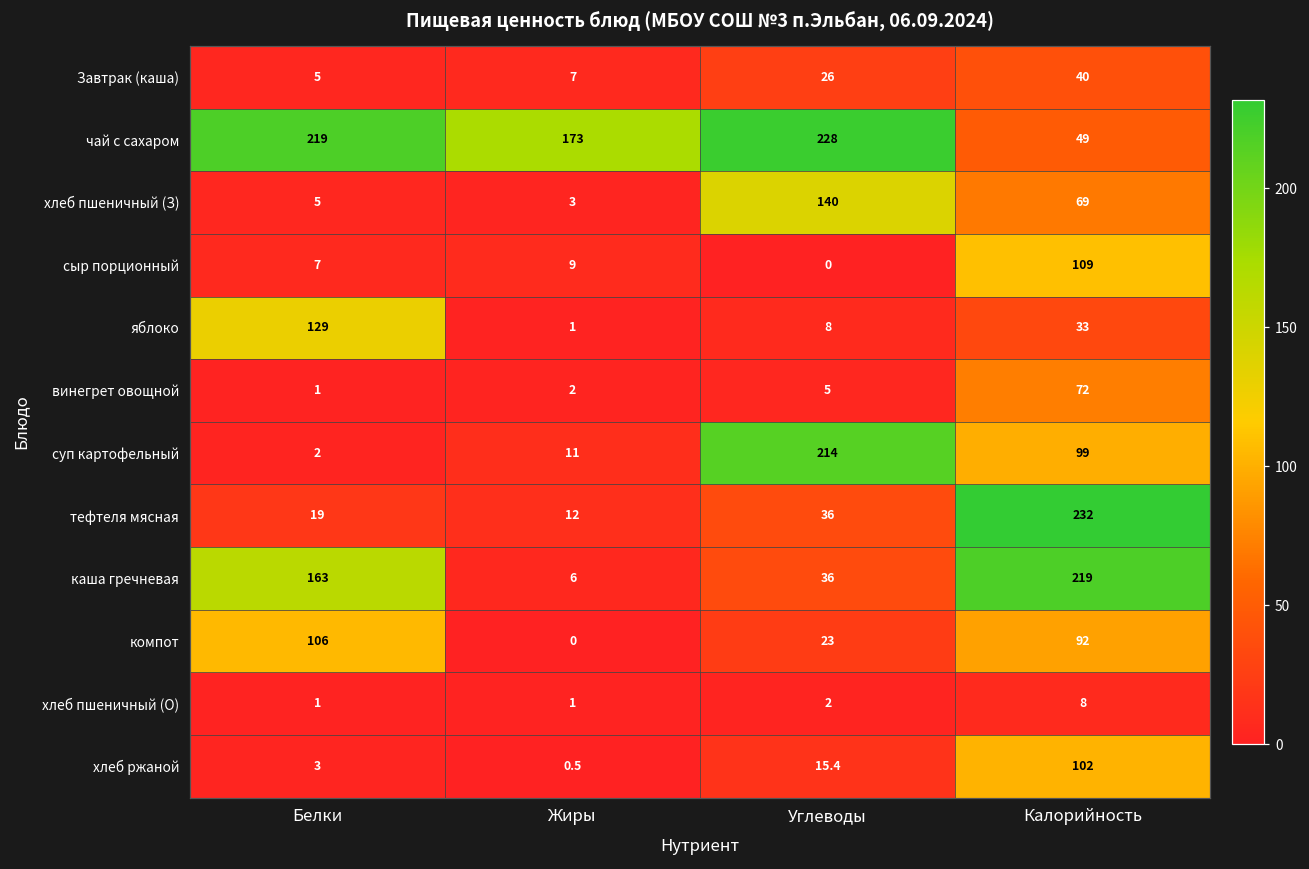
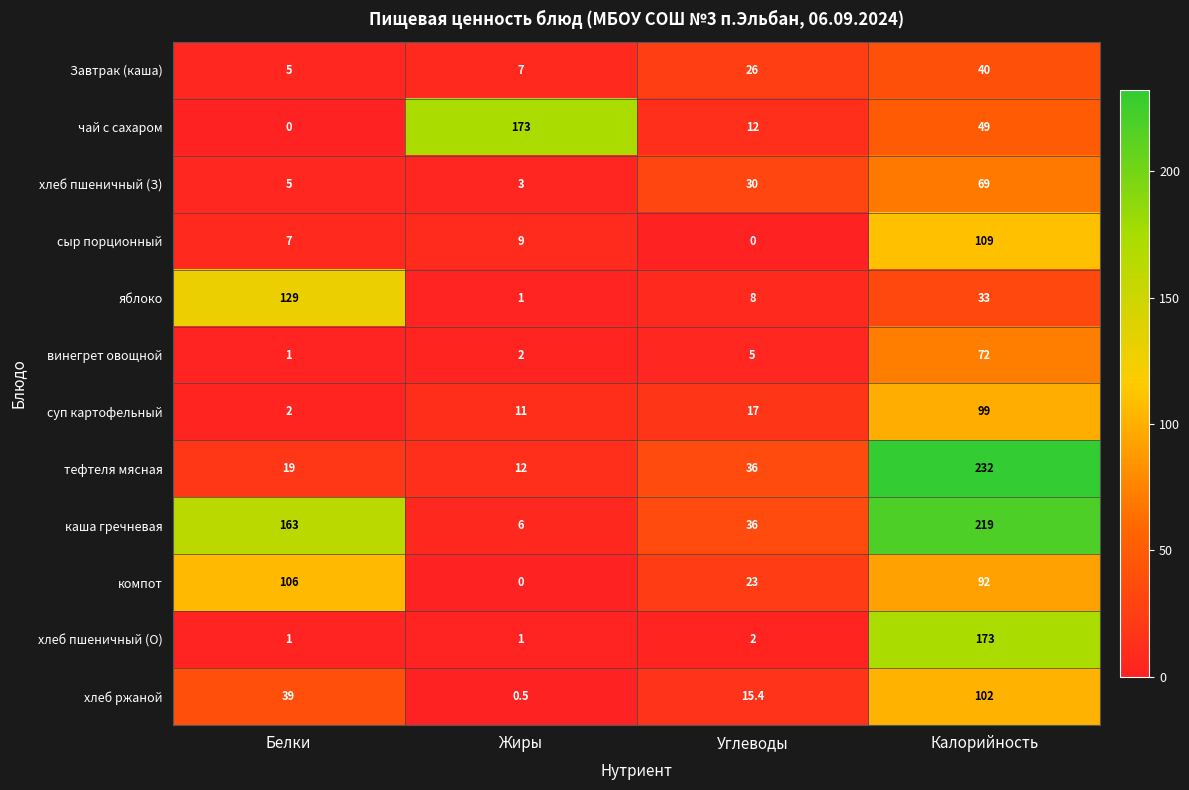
  {
    "Завтрак (каша)": {
      "Белки": 5,
      "Жиры": 7,
      "Углеводы": 26,
      "Калорийность": 40
    },
    "чай с сахаром": {
-     "Белки": 219,
+     "Белки": 0,
      "Жиры": 173,
-     "Углеводы": 228,
+     "Углеводы": 12,
      "Калорийность": 49
    },
    "хлеб пшеничный (З)": {
      "Белки": 5,
      "Жиры": 3,
-     "Углеводы": 140,
+     "Углеводы": 30,
      "Калорийность": 69
    },
    "сыр порционный": {
      "Белки": 7,
      "Жиры": 9,
      "Углеводы": 0,
      "Калорийность": 109
    },
    "яблоко": {
      "Белки": 129,
      "Жиры": 1,
      "Углеводы": 8,
      "Калорийность": 33
    },
    "винегрет овощной": {
      "Белки": 1,
      "Жиры": 2,
      "Углеводы": 5,
      "Калорийность": 72
    },
    "суп картофельный": {
      "Белки": 2,
      "Жиры": 11,
-     "Углеводы": 214,
+     "Углеводы": 17,
      "Калорийность": 99
    },
    "тефтеля мясная": {
      "Белки": 19,
      "Жиры": 12,
      "Углеводы": 36,
      "Калорийность": 232
    },
    "каша гречневая": {
      "Белки": 163,
      "Жиры": 6,
      "Углеводы": 36,
      "Калорийность": 219
    },
    "компот": {
      "Белки": 106,
      "Жиры": 0,
      "Углеводы": 23,
      "Калорийность": 92
    },
    "хлеб пшеничный (О)": {
      "Белки": 1,
      "Жиры": 1,
      "Углеводы": 2,
-     "Калорийность": 8
+     "Калорийность": 173
    },
    "хлеб ржаной": {
-     "Белки": 3,
+     "Белки": 39,
      "Жиры": 0.5,
      "Углеводы": 15.4,
      "Калорийность": 102
    }
  }
